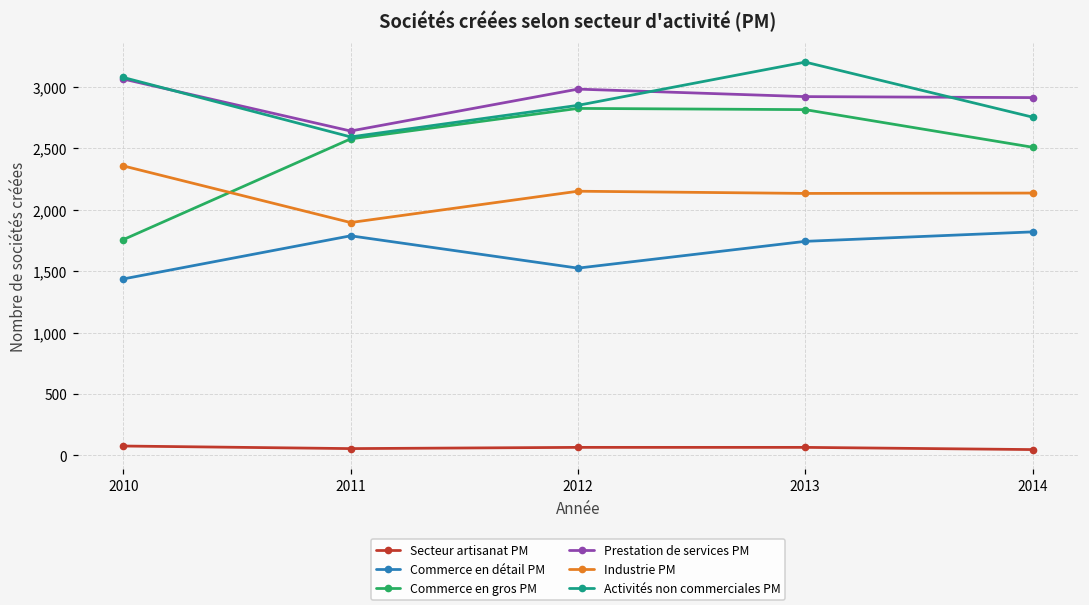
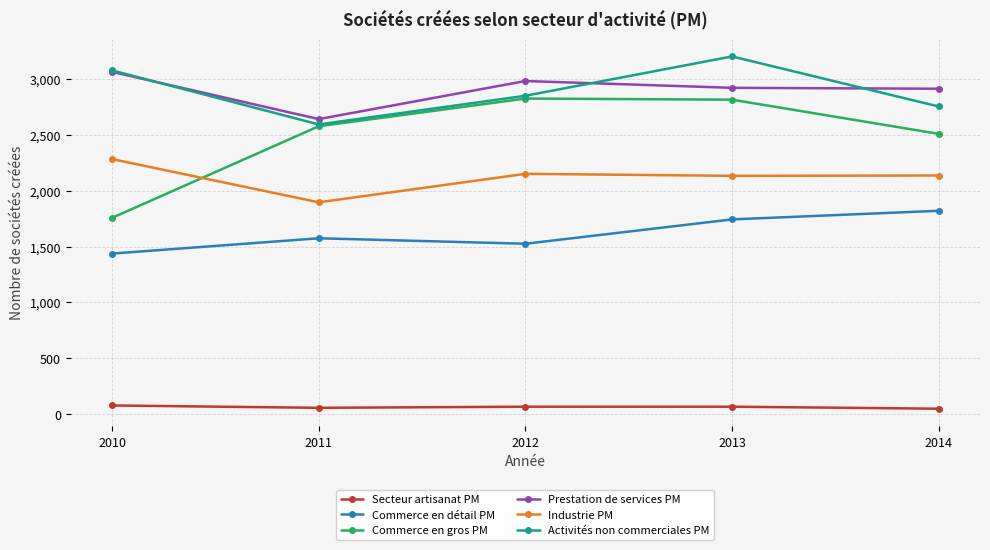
  {
    "Secteur artisanat PM": {
      "2010": "80",
      "2011": "60",
      "2012": "70",
      "2013": "70",
      "2014": "50"
    },
    "Commerce en détail PM": {
      "2010": "1,440",
-     "2011": "1,790",
+     "2011": "1,570",
      "2012": "1,530",
      "2013": "1,740",
      "2014": "1,820"
    },
    "Prestation de services PM": {
      "2011": "2,640",
      "2012": "2,980",
      "2013": "2,920",
      "2014": "2,910"
    },
    "Industrie PM": {
-     "2010": "2,360",
+     "2010": "2,280",
      "2011": "1,900",
      "2012": "2,150",
      "2013": "2,130",
      "2014": "2,140"
    }
  }
